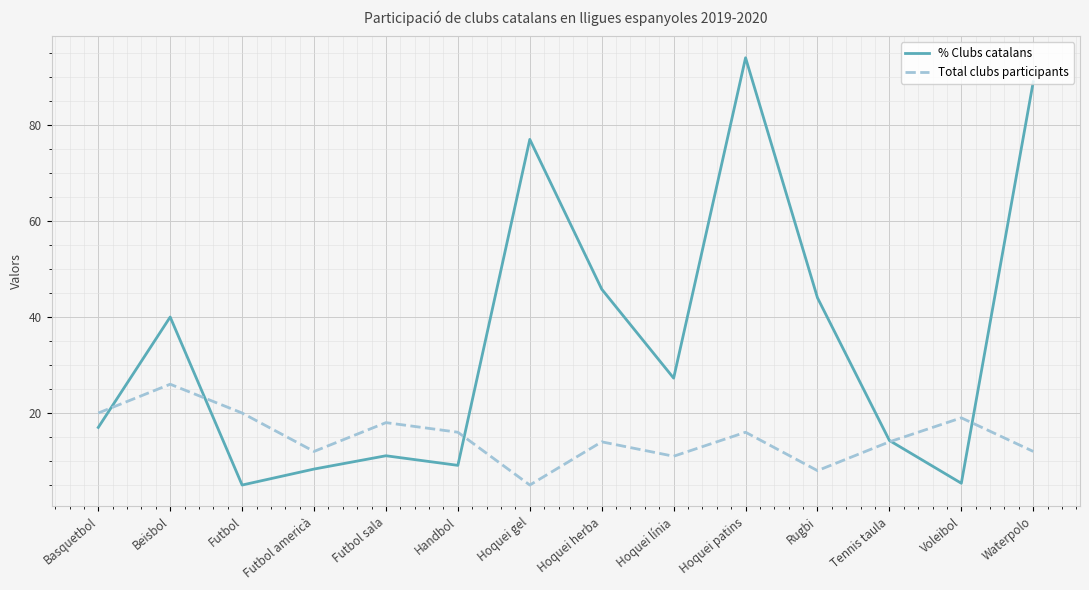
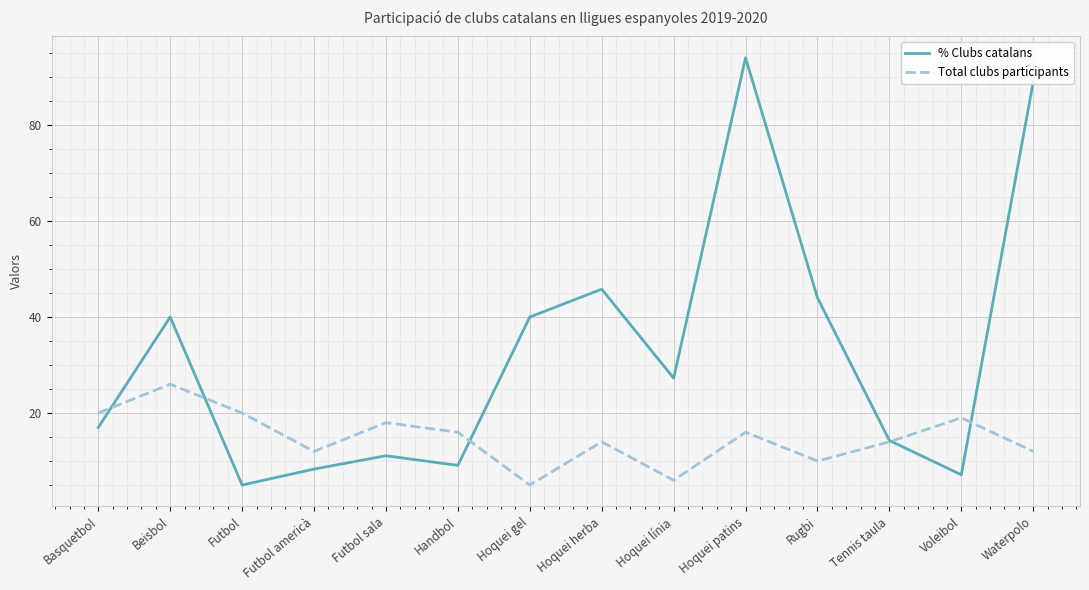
  {
    "% Clubs catalans": {
      "Basquetbol": 17,
      "Beisbol": 40,
      "Futbol": 5,
      "Futbol americà": 8,
      "Futbol sala": 11,
      "Handbol": 9,
-     "Hoquei gel": 77,
+     "Hoquei gel": 40,
      "Hoquei herba": 46,
      "Hoquei línia": 27,
      "Hoquei patins": 94,
      "Rugbi": 44,
-     "Voleibol": 5
+     "Voleibol": 7
    },
    "Total clubs participants": {
      "Basquetbol": 20,
      "Beisbol": 26,
      "Futbol": 20,
      "Futbol americà": 12,
      "Futbol sala": 18,
      "Handbol": 16,
      "Hoquei gel": 5,
      "Hoquei herba": 14,
-     "Hoquei línia": 11,
+     "Hoquei línia": 6,
      "Hoquei patins": 16,
-     "Rugbi": 8,
+     "Rugbi": 10,
      "Voleibol": 19,
      "Waterpolo": 12
    }
  }
